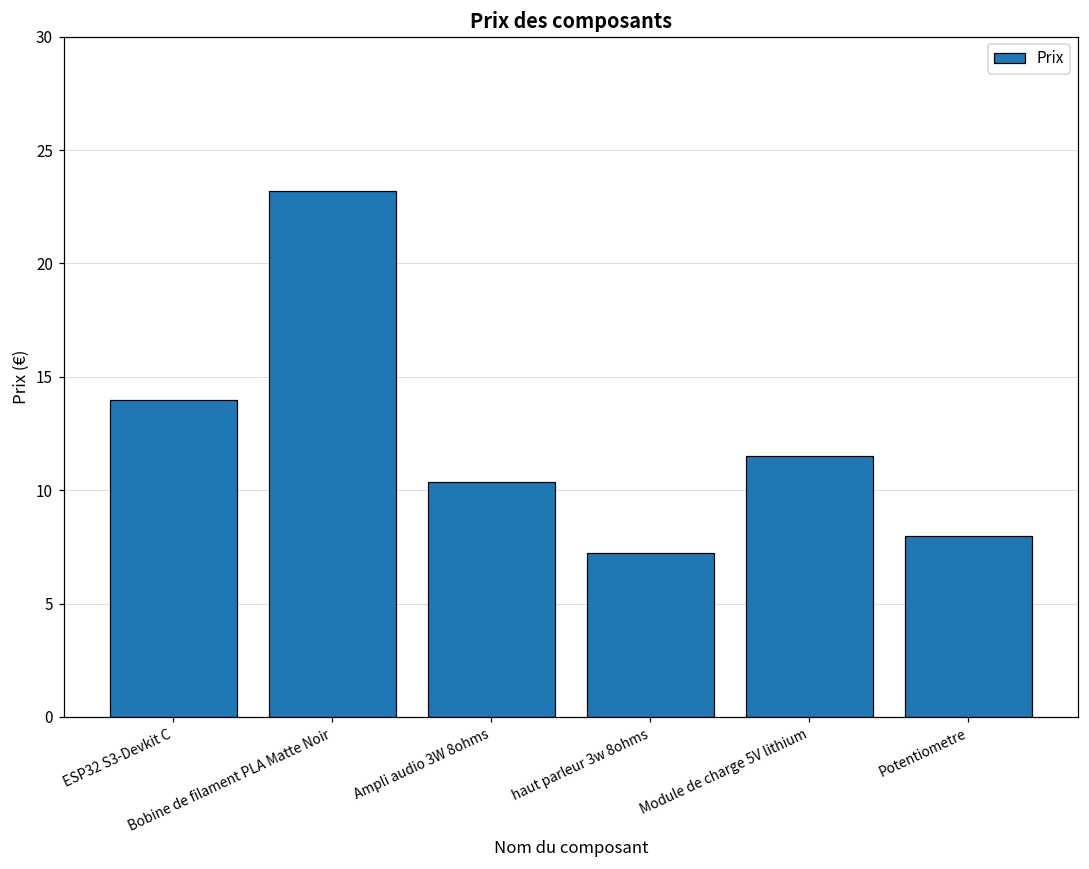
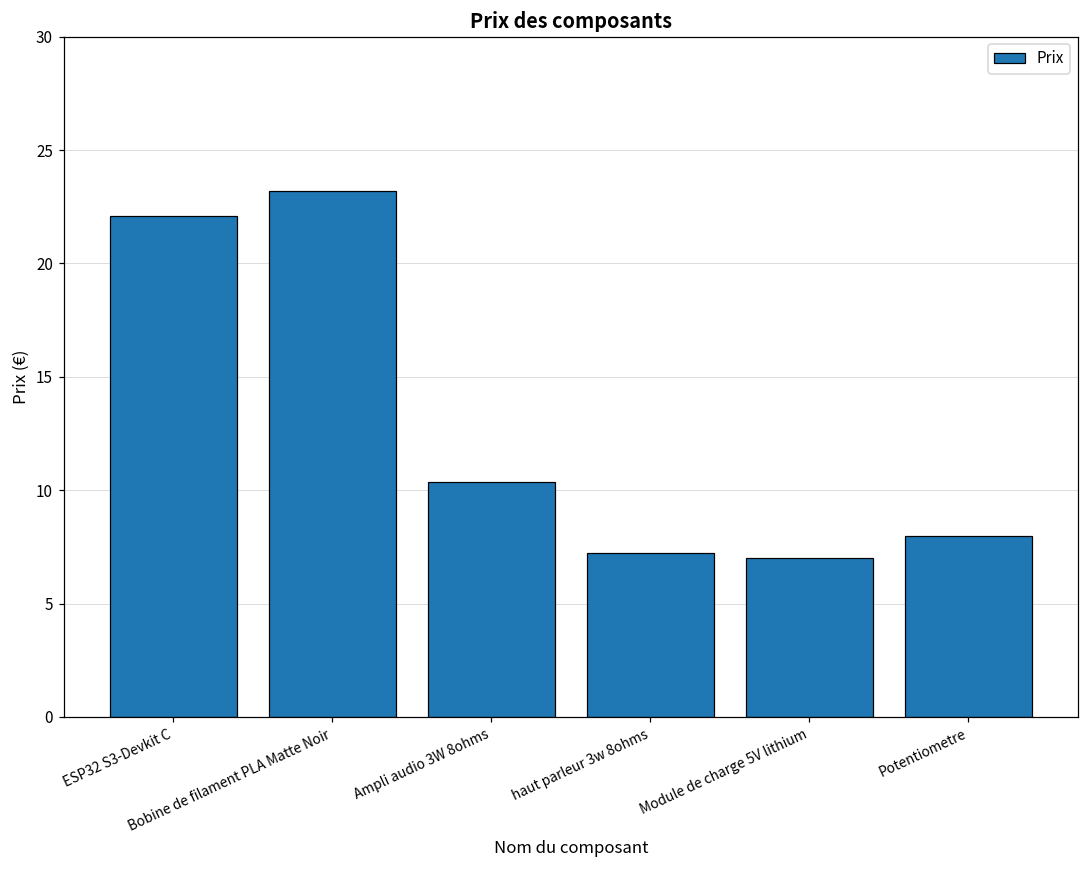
  {
-   "ESP32 S3-Devkit C": 14.0,
+   "ESP32 S3-Devkit C": 22.1,
    "Bobine de filament PLA Matte Noir": 23.2,
    "Ampli audio 3W 8ohms": 10.4,
    "haut parleur 3w 8ohms": 7.2,
-   "Module de charge 5V lithium": 11.5,
+   "Module de charge 5V lithium": 7.0,
    "Potentiometre": 8.0
  }
